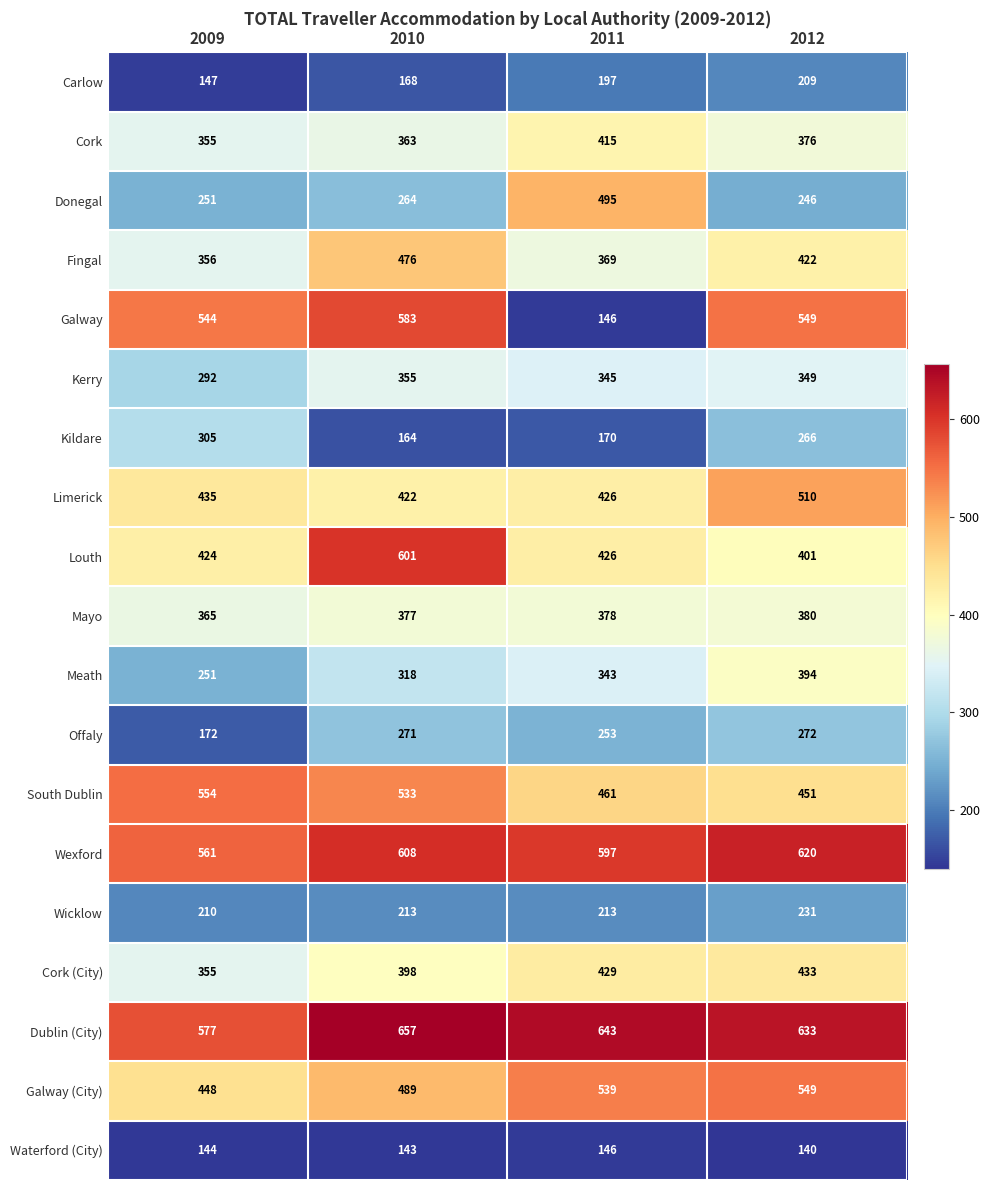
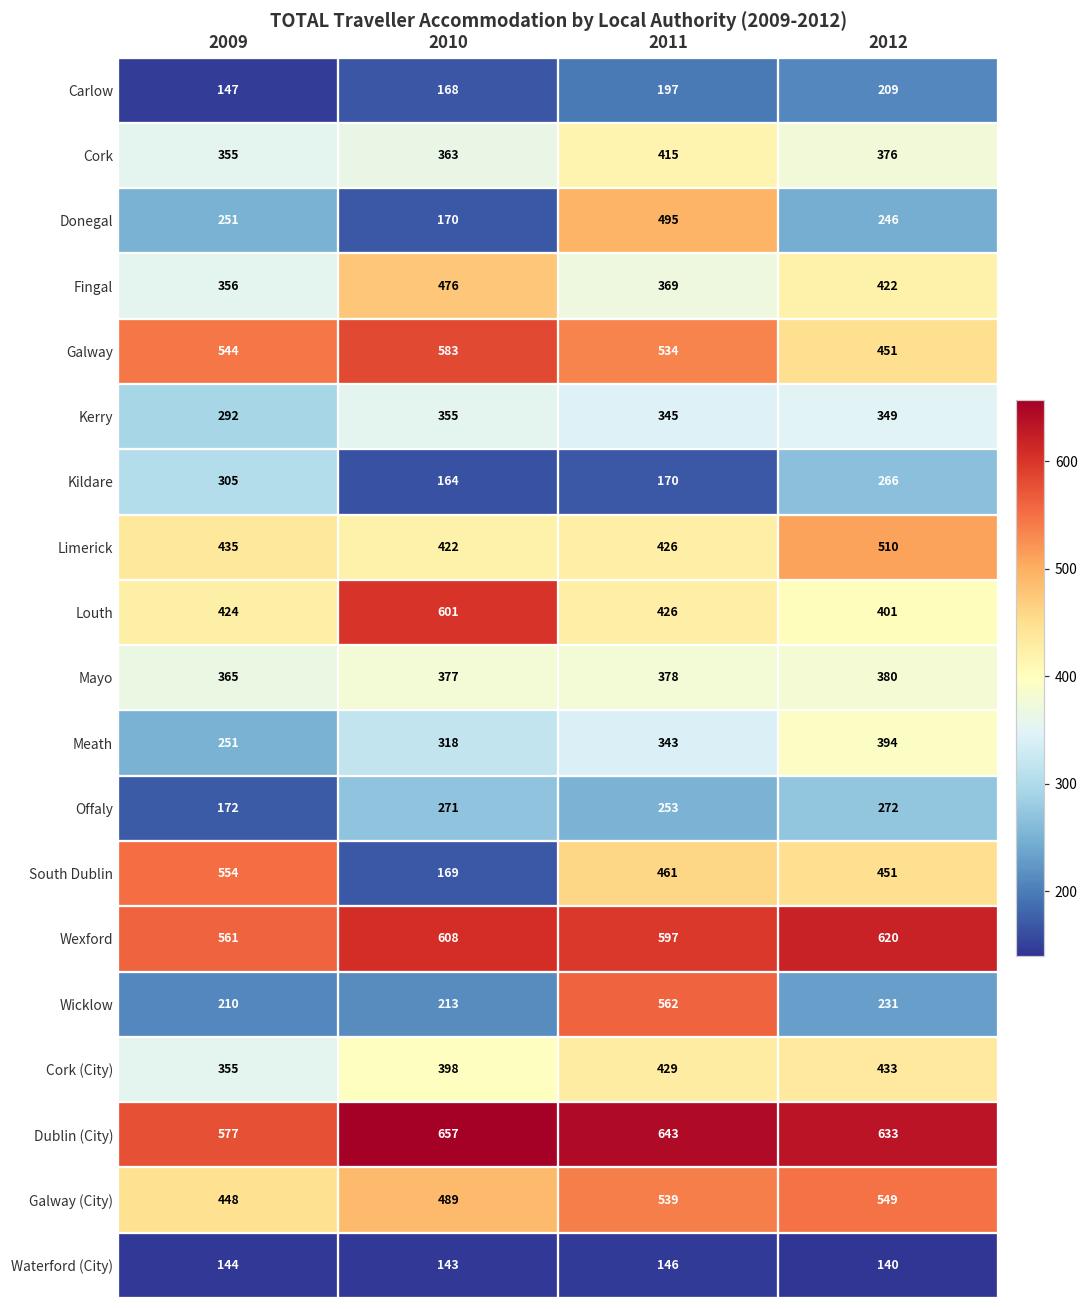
  {
    "Carlow": {
      "2009": 147,
      "2010": 168,
      "2011": 197,
      "2012": 209
    },
    "Cork": {
      "2009": 355,
      "2010": 363,
      "2011": 415,
      "2012": 376
    },
    "Donegal": {
      "2009": 251,
-     "2010": 264,
+     "2010": 170,
      "2011": 495,
      "2012": 246
    },
    "Fingal": {
      "2009": 356,
      "2010": 476,
      "2011": 369,
      "2012": 422
    },
    "Galway": {
      "2009": 544,
      "2010": 583,
-     "2011": 146,
-     "2012": 549
+     "2011": 534,
+     "2012": 451
    },
    "Kerry": {
      "2009": 292,
      "2010": 355,
      "2011": 345,
      "2012": 349
    },
    "Kildare": {
      "2009": 305,
      "2010": 164,
      "2011": 170,
      "2012": 266
    },
    "Limerick": {
      "2009": 435,
      "2010": 422,
      "2011": 426,
      "2012": 510
    },
    "Louth": {
      "2009": 424,
      "2010": 601,
      "2011": 426,
      "2012": 401
    },
    "Mayo": {
      "2009": 365,
      "2010": 377,
      "2011": 378,
      "2012": 380
    },
    "Meath": {
      "2009": 251,
      "2010": 318,
      "2011": 343,
      "2012": 394
    },
    "Offaly": {
      "2009": 172,
      "2010": 271,
      "2011": 253,
      "2012": 272
    },
    "South Dublin": {
      "2009": 554,
-     "2010": 533,
+     "2010": 169,
      "2011": 461,
      "2012": 451
    },
    "Wexford": {
      "2009": 561,
      "2010": 608,
      "2011": 597,
      "2012": 620
    },
    "Wicklow": {
      "2009": 210,
      "2010": 213,
-     "2011": 213,
+     "2011": 562,
      "2012": 231
    },
    "Cork (City)": {
      "2009": 355,
      "2010": 398,
      "2011": 429,
      "2012": 433
    },
    "Dublin (City)": {
      "2009": 577,
      "2010": 657,
      "2011": 643,
      "2012": 633
    },
    "Galway (City)": {
      "2009": 448,
      "2010": 489,
      "2011": 539,
      "2012": 549
    },
    "Waterford (City)": {
      "2009": 144,
      "2010": 143,
      "2011": 146,
      "2012": 140
    }
  }
